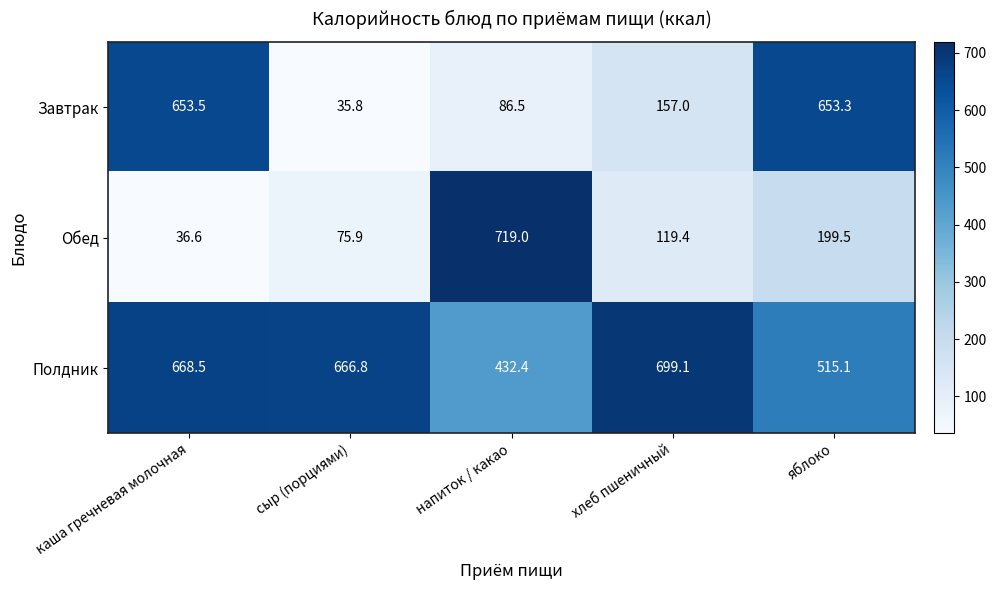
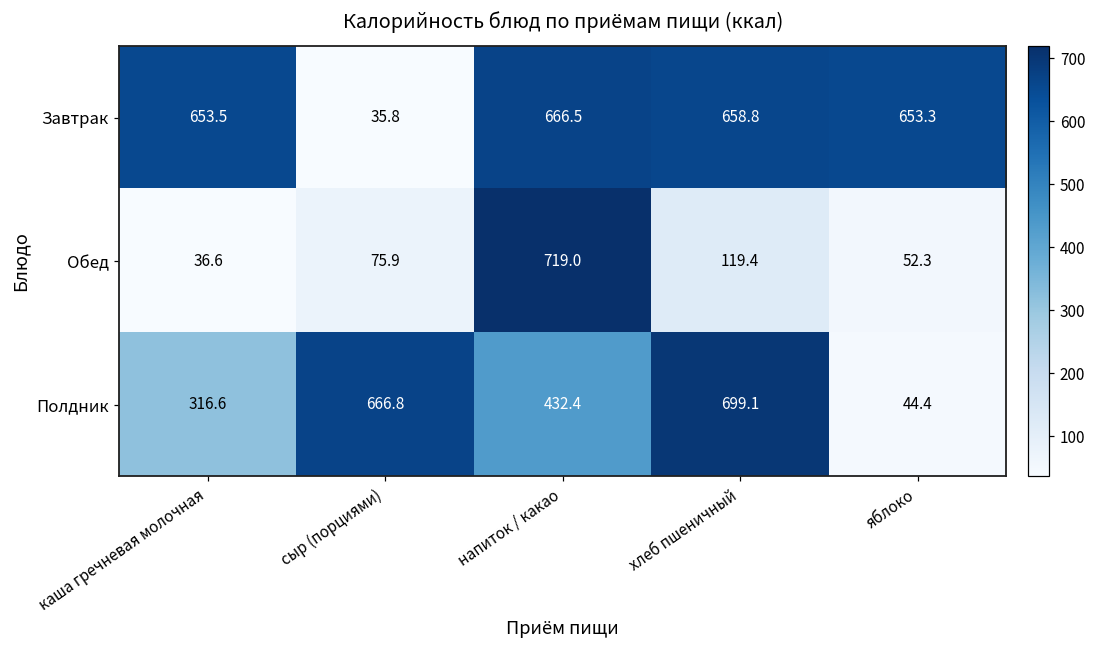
  {
    "Завтрак": {
      "каша гречневая молочная": 653.5,
      "сыр (порциями)": 35.8,
-     "напиток / какао": 86.5,
-     "хлеб пшеничный": 157.0,
+     "напиток / какао": 666.5,
+     "хлеб пшеничный": 658.8,
      "яблоко": 653.3
    },
    "Обед": {
      "каша гречневая молочная": 36.6,
      "сыр (порциями)": 75.9,
      "напиток / какао": 719.0,
      "хлеб пшеничный": 119.4,
-     "яблоко": 199.5
+     "яблоко": 52.3
    },
    "Полдник": {
-     "каша гречневая молочная": 668.5,
+     "каша гречневая молочная": 316.6,
      "сыр (порциями)": 666.8,
      "напиток / какао": 432.4,
      "хлеб пшеничный": 699.1,
-     "яблоко": 515.1
+     "яблоко": 44.4
    }
  }
